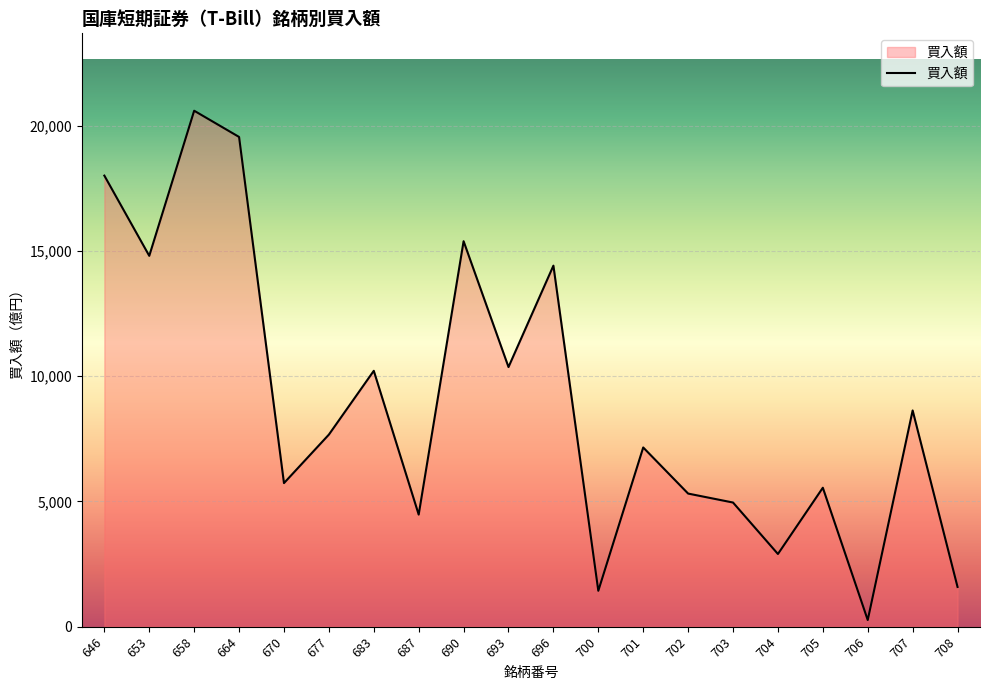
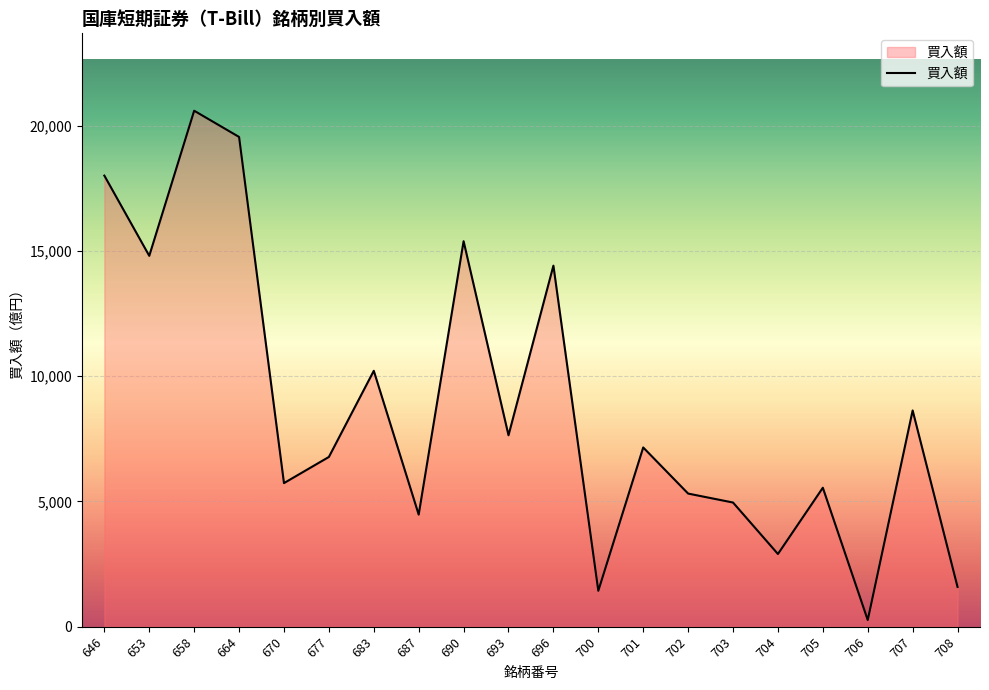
  {
    "646": "18,000",
    "653": "14,800",
    "658": "20,600",
    "664": "19,600",
    "670": "5,700",
-   "677": "7,700",
+   "677": "6,800",
    "683": "10,200",
    "687": "4,500",
    "690": "15,400",
-   "693": "10,400",
+   "693": "7,600",
    "696": "14,400",
    "700": "1,400",
    "701": "7,200",
    "702": "5,300",
    "703": "5,000",
    "704": "2,900",
    "705": "5,500",
    "706": "300",
    "707": "8,600",
    "708": "1,600"
  }
